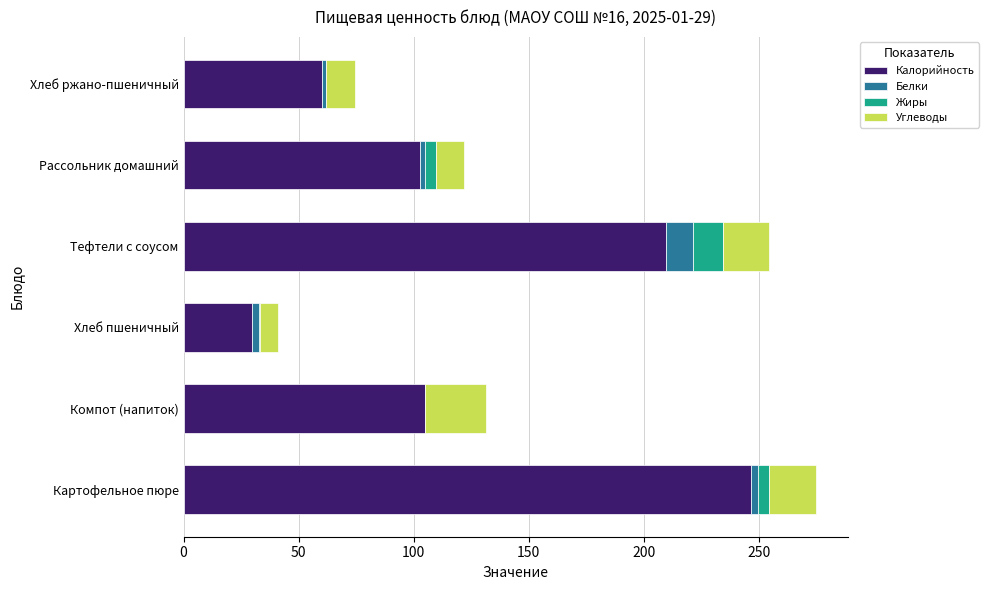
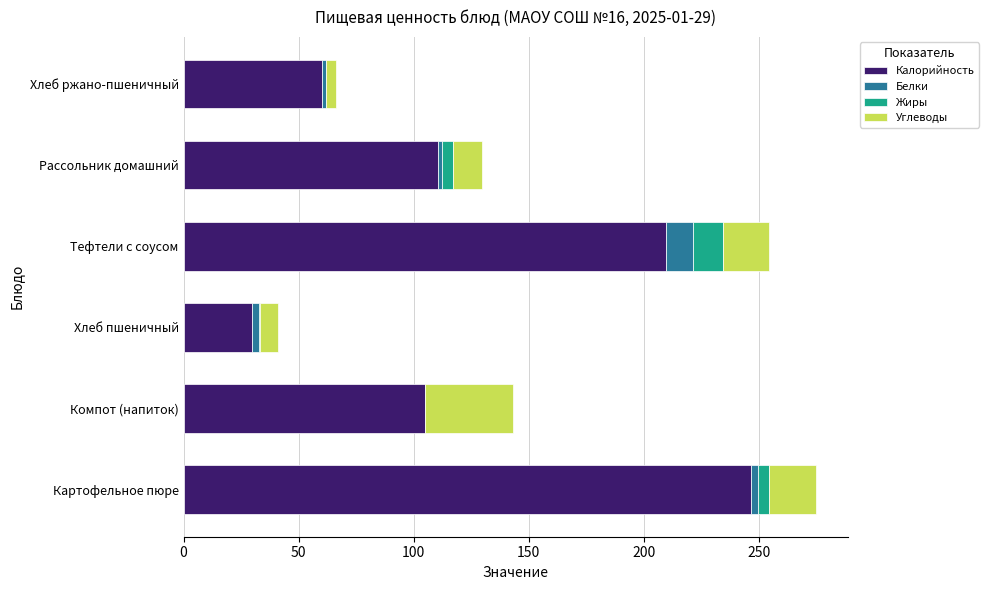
  {
    "Калорийность": {
      "Хлеб ржано-пшеничный": 60,
-     "Рассольник домашний": 103,
+     "Рассольник домашний": 110,
      "Тефтели с соусом": 210,
      "Хлеб пшеничный": 30,
      "Компот (напиток)": 105,
      "Картофельное пюре": 247
    },
    "Углеводы": {
-     "Хлеб ржано-пшеничный": 12,
+     "Хлеб ржано-пшеничный": 4,
      "Рассольник домашний": 12,
      "Тефтели с соусом": 20,
      "Хлеб пшеничный": 8,
-     "Компот (напиток)": 26,
+     "Компот (напиток)": 38,
      "Картофельное пюре": 20
    }
  }
